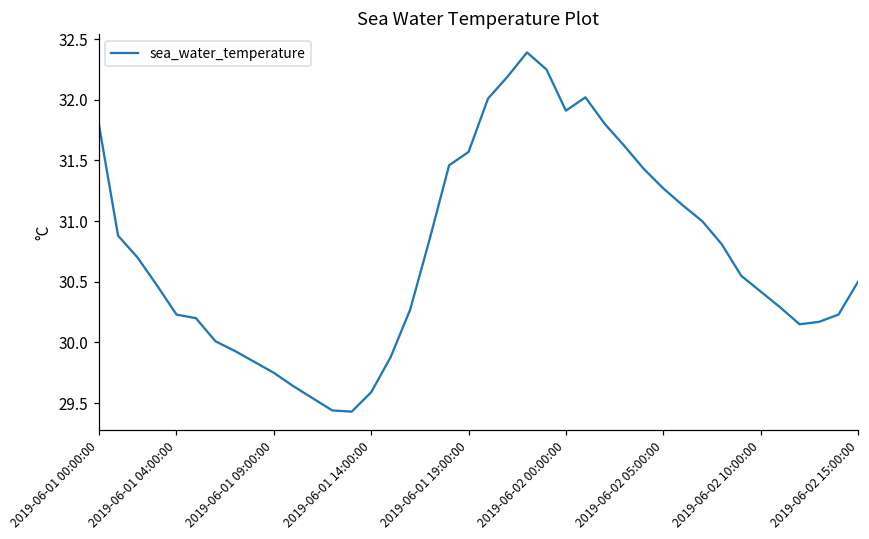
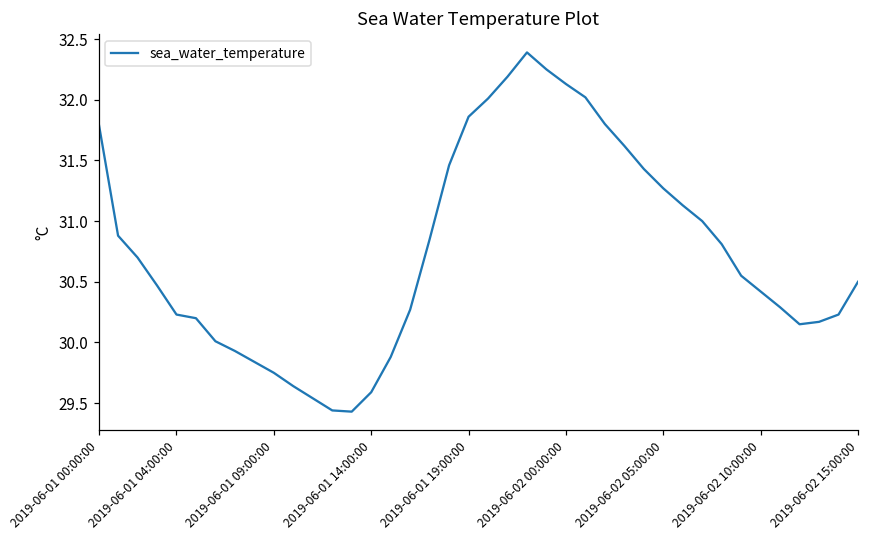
  {
    "2019-06-01 00:00:00": 31.81,
    "2019-06-01 04:00:00": 30.23,
    "2019-06-01 09:00:00": 29.75,
    "2019-06-01 14:00:00": 29.59,
-   "2019-06-01 19:00:00": 31.57,
-   "2019-06-02 00:00:00": 31.91,
+   "2019-06-01 19:00:00": 31.86,
+   "2019-06-02 00:00:00": 32.13,
    "2019-06-02 05:00:00": 31.27,
    "2019-06-02 10:00:00": 30.42,
    "2019-06-02 15:00:00": 30.50
  }
